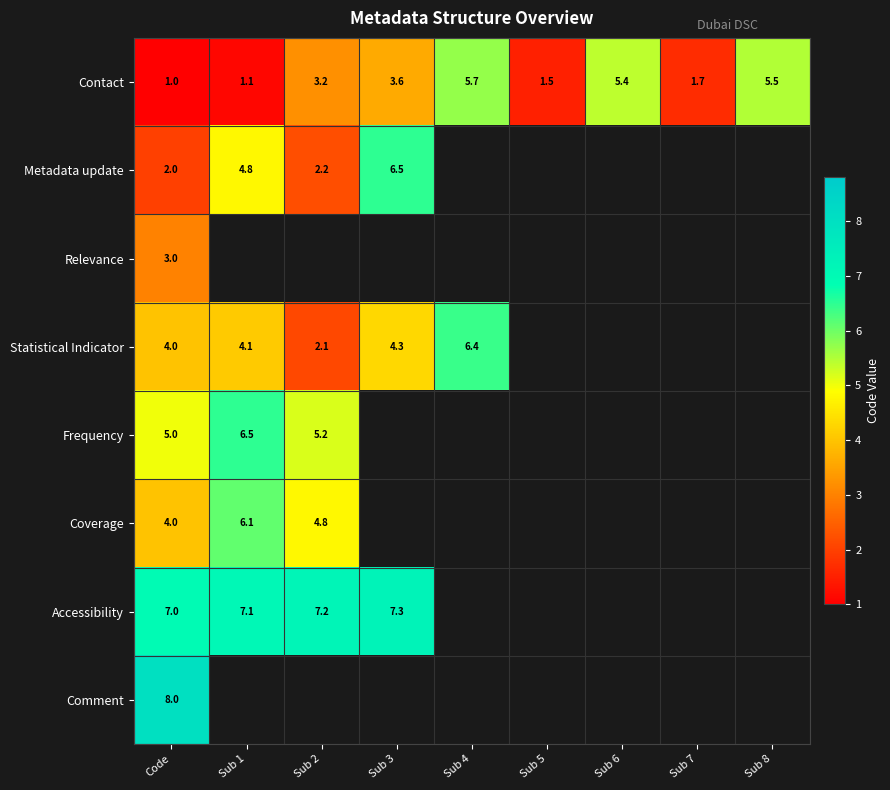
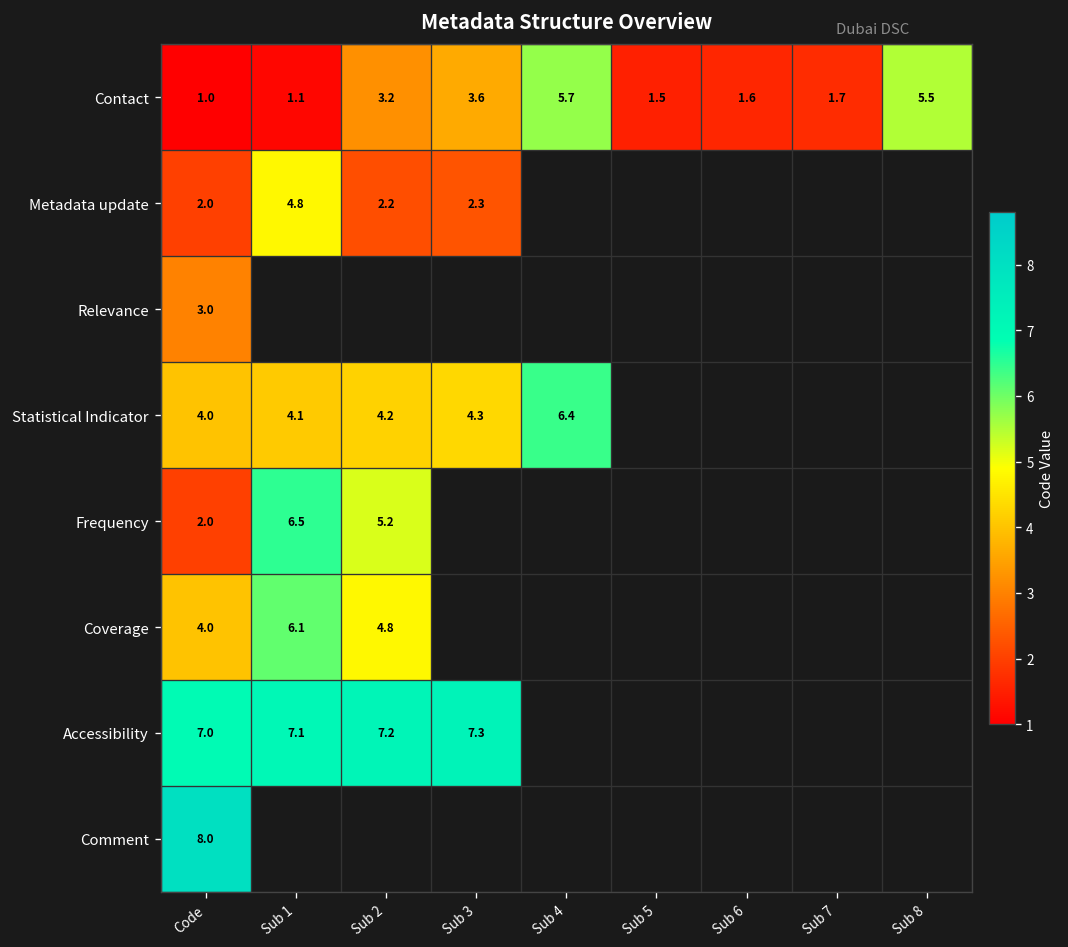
  {
    "Contact": {
      "Code": 1.0,
      "Sub 1": 1.1,
      "Sub 2": 3.2,
      "Sub 3": 3.6,
      "Sub 4": 5.7,
      "Sub 5": 1.5,
-     "Sub 6": 5.4,
+     "Sub 6": 1.6,
      "Sub 7": 1.7,
      "Sub 8": 5.5
    },
    "Metadata update": {
      "Code": 2.0,
      "Sub 1": 4.8,
      "Sub 2": 2.2,
-     "Sub 3": 6.5
+     "Sub 3": 2.3
    },
    "Relevance": {
      "Code": 3.0
    },
    "Statistical Indicator": {
      "Code": 4.0,
      "Sub 1": 4.1,
-     "Sub 2": 2.1,
+     "Sub 2": 4.2,
      "Sub 3": 4.3,
      "Sub 4": 6.4
    },
    "Frequency": {
-     "Code": 5.0,
+     "Code": 2.0,
      "Sub 1": 6.5,
      "Sub 2": 5.2
    },
    "Coverage": {
      "Code": 4.0,
      "Sub 1": 6.1,
      "Sub 2": 4.8
    },
    "Accessibility": {
      "Code": 7.0,
      "Sub 1": 7.1,
      "Sub 2": 7.2,
      "Sub 3": 7.3
    },
    "Comment": {
      "Code": 8.0
    }
  }
